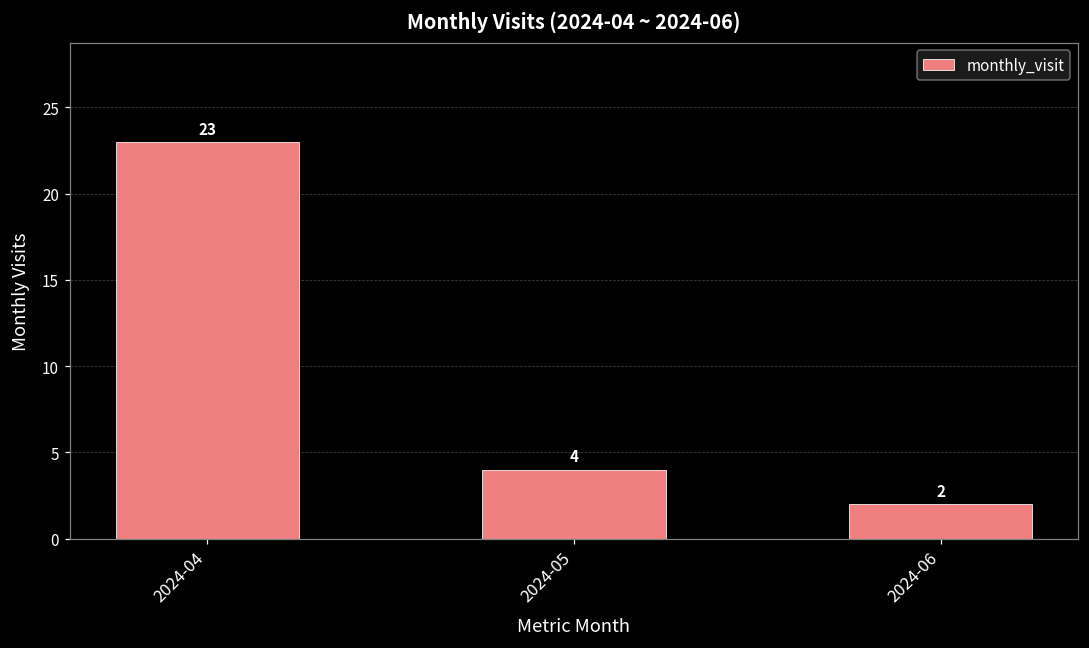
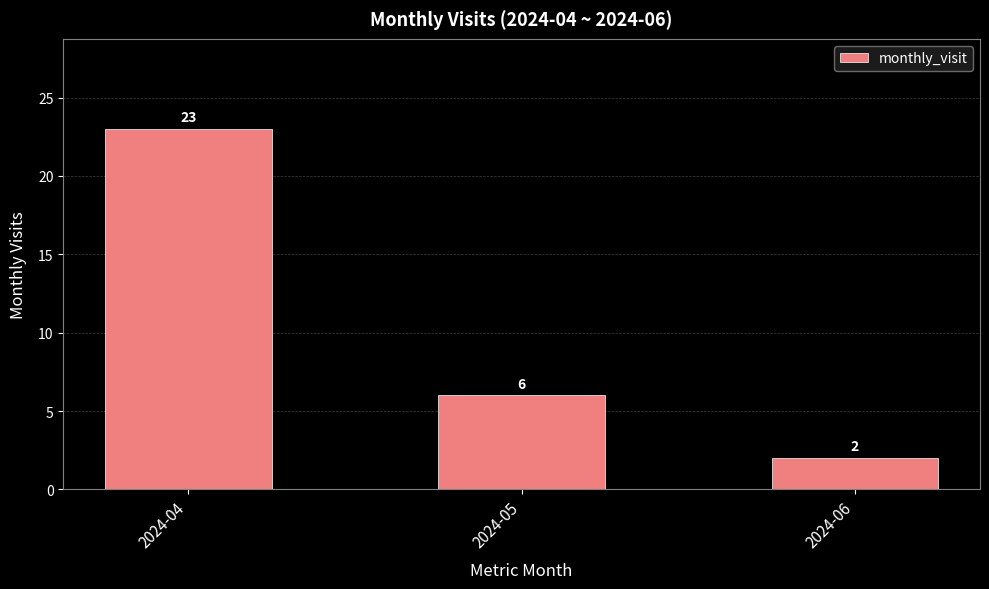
  {
    "2024-04": 23,
-   "2024-05": 4,
+   "2024-05": 6,
    "2024-06": 2
  }
